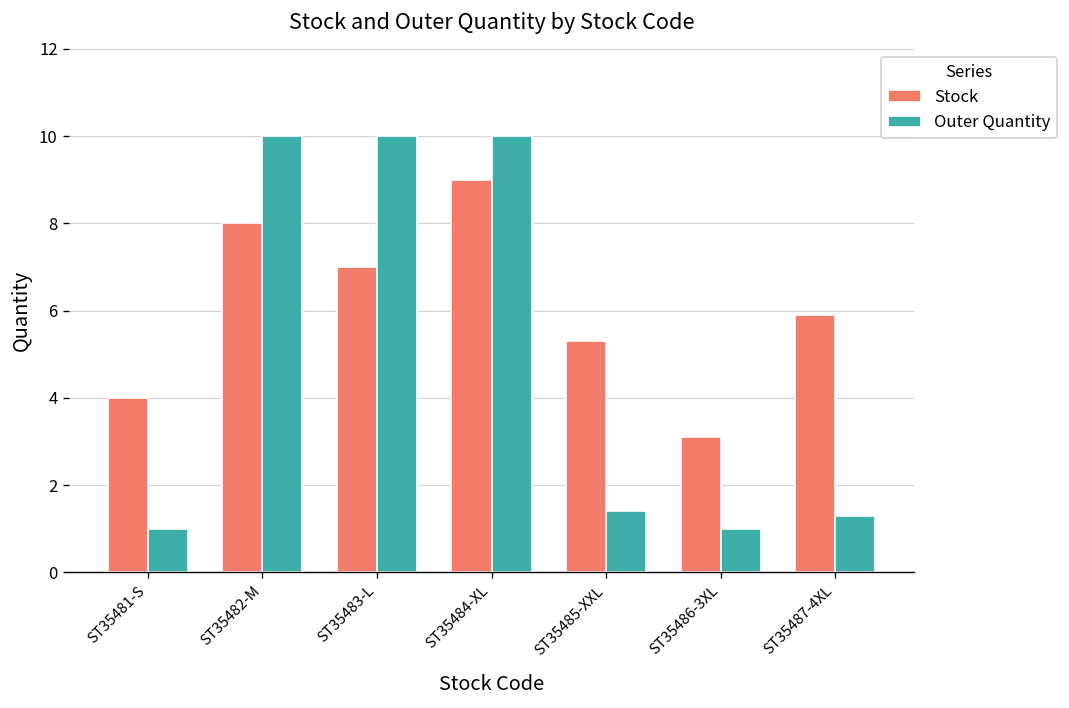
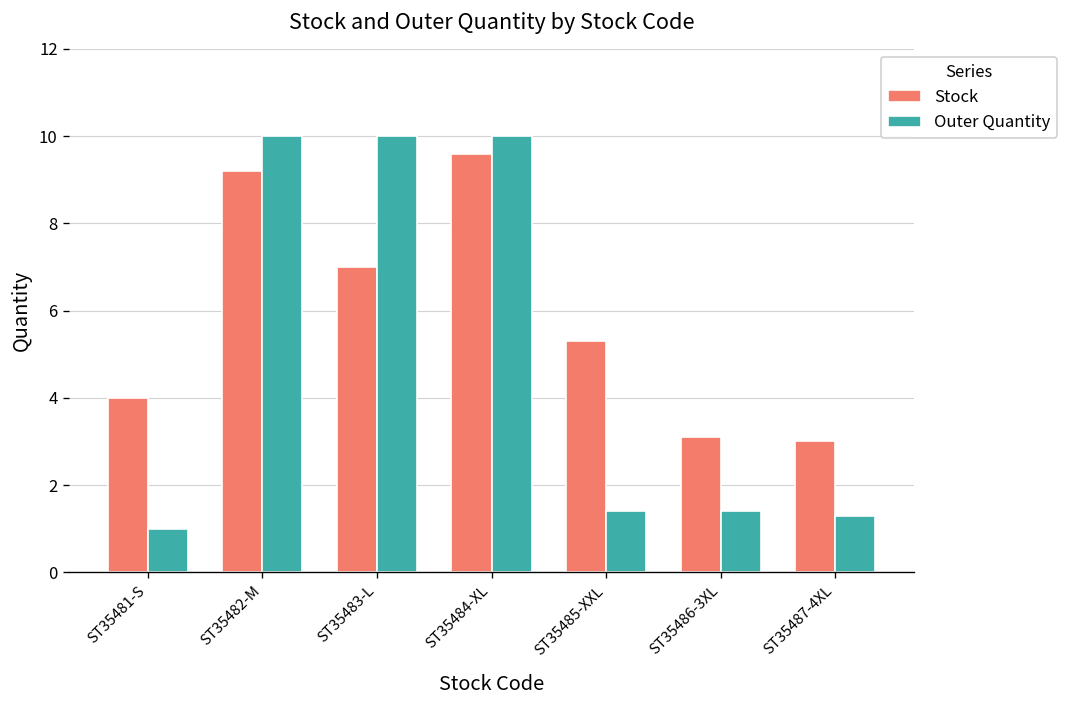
  {
    "Stock": {
      "ST35481-S": 4.0,
-     "ST35482-M": 8.0,
+     "ST35482-M": 9.2,
      "ST35483-L": 7.0,
-     "ST35484-XL": 9.0,
+     "ST35484-XL": 9.6,
      "ST35485-XXL": 5.3,
      "ST35486-3XL": 3.1,
-     "ST35487-4XL": 5.9
+     "ST35487-4XL": 3.0
    },
    "Outer Quantity": {
      "ST35481-S": 1.0,
      "ST35482-M": 10.0,
      "ST35483-L": 10.0,
      "ST35484-XL": 10.0,
      "ST35485-XXL": 1.4,
-     "ST35486-3XL": 1.0,
+     "ST35486-3XL": 1.4,
      "ST35487-4XL": 1.3
    }
  }
